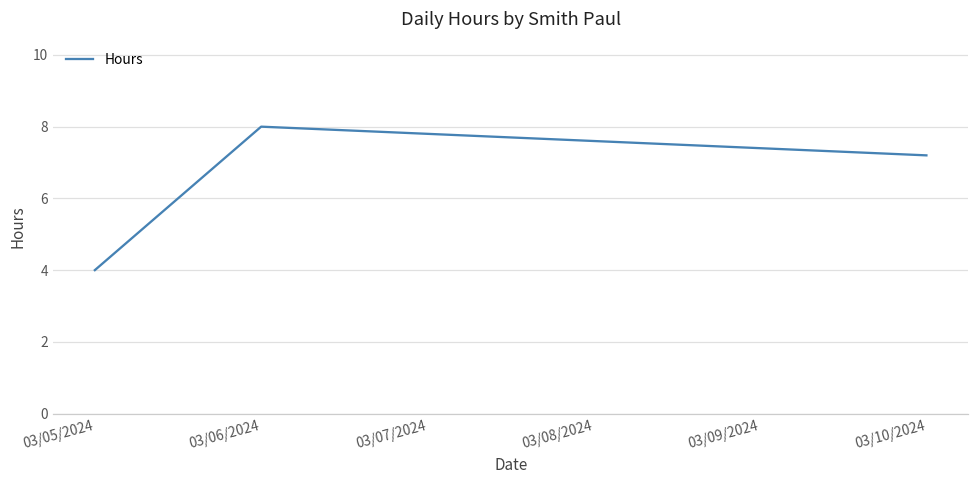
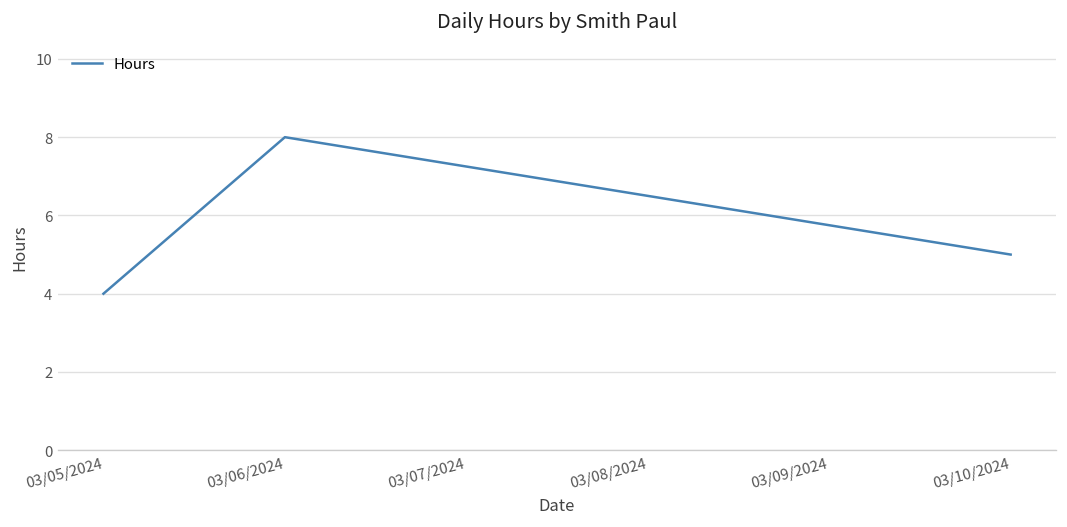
  {
    "03/05/2024": 4.0,
    "03/06/2024": 8.0,
-   "03/10/2024": 7.2
+   "03/10/2024": 5.0
  }
